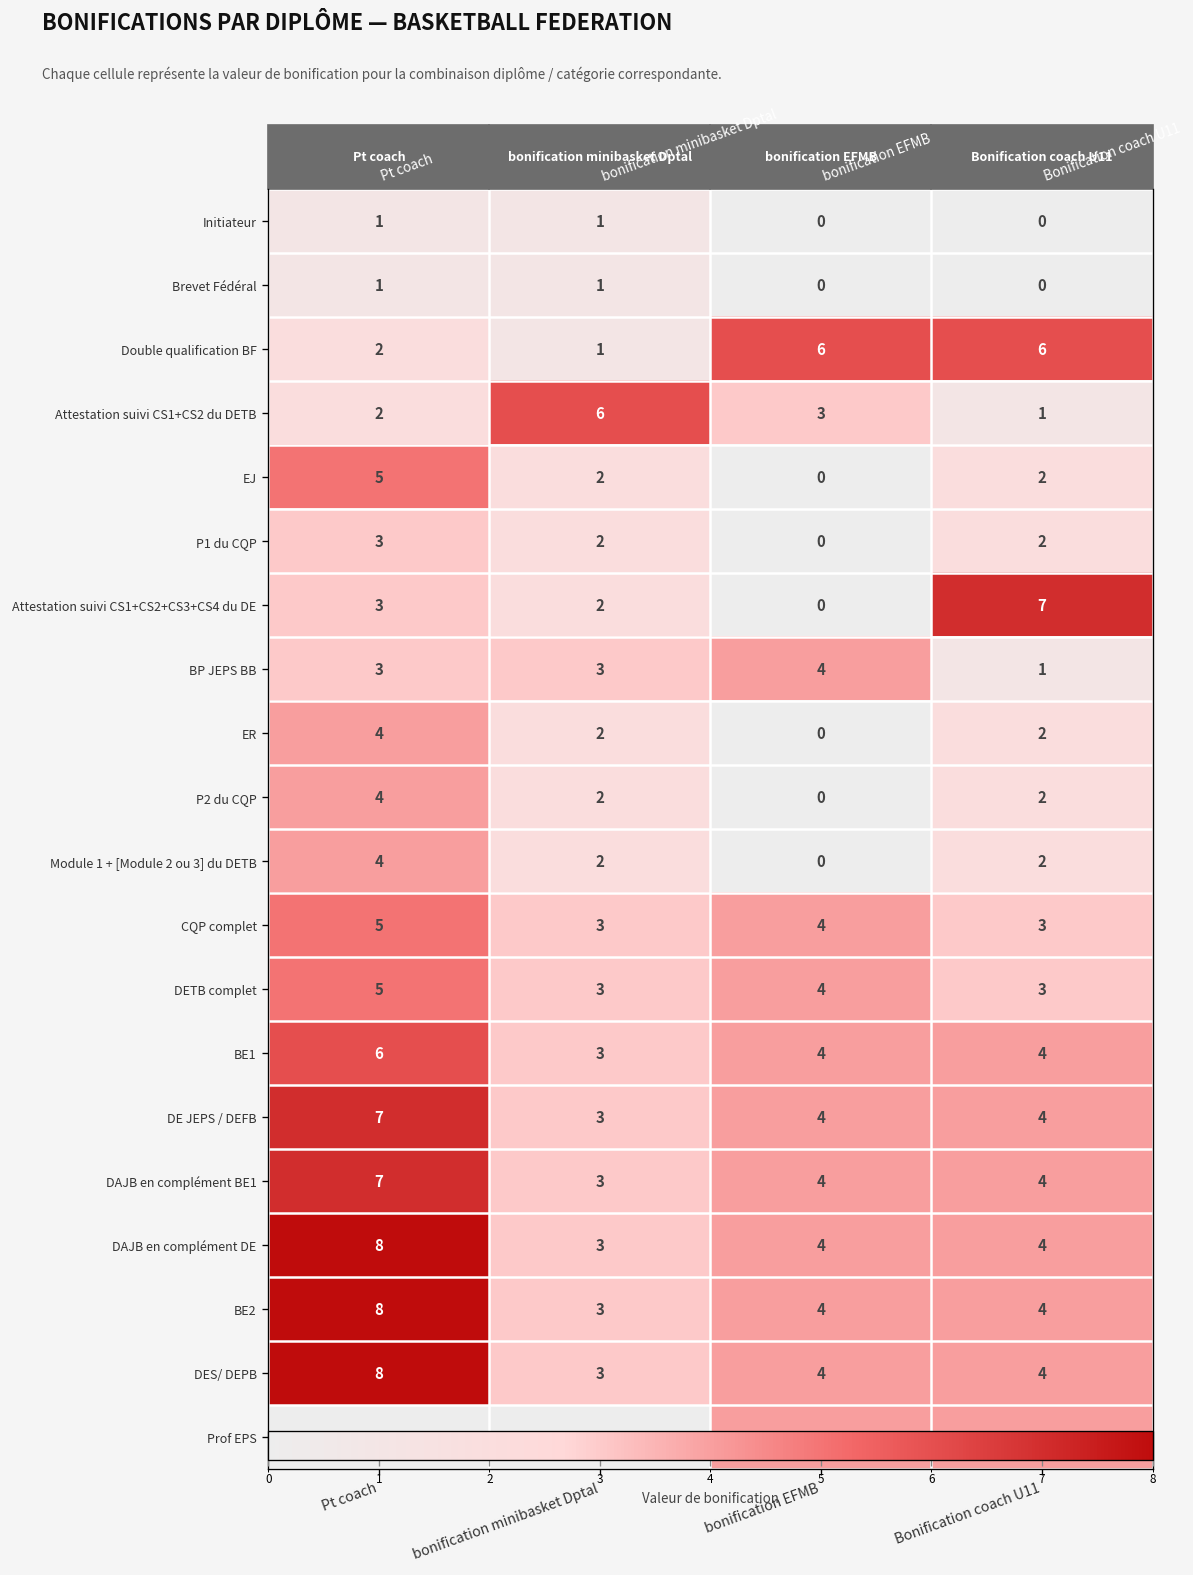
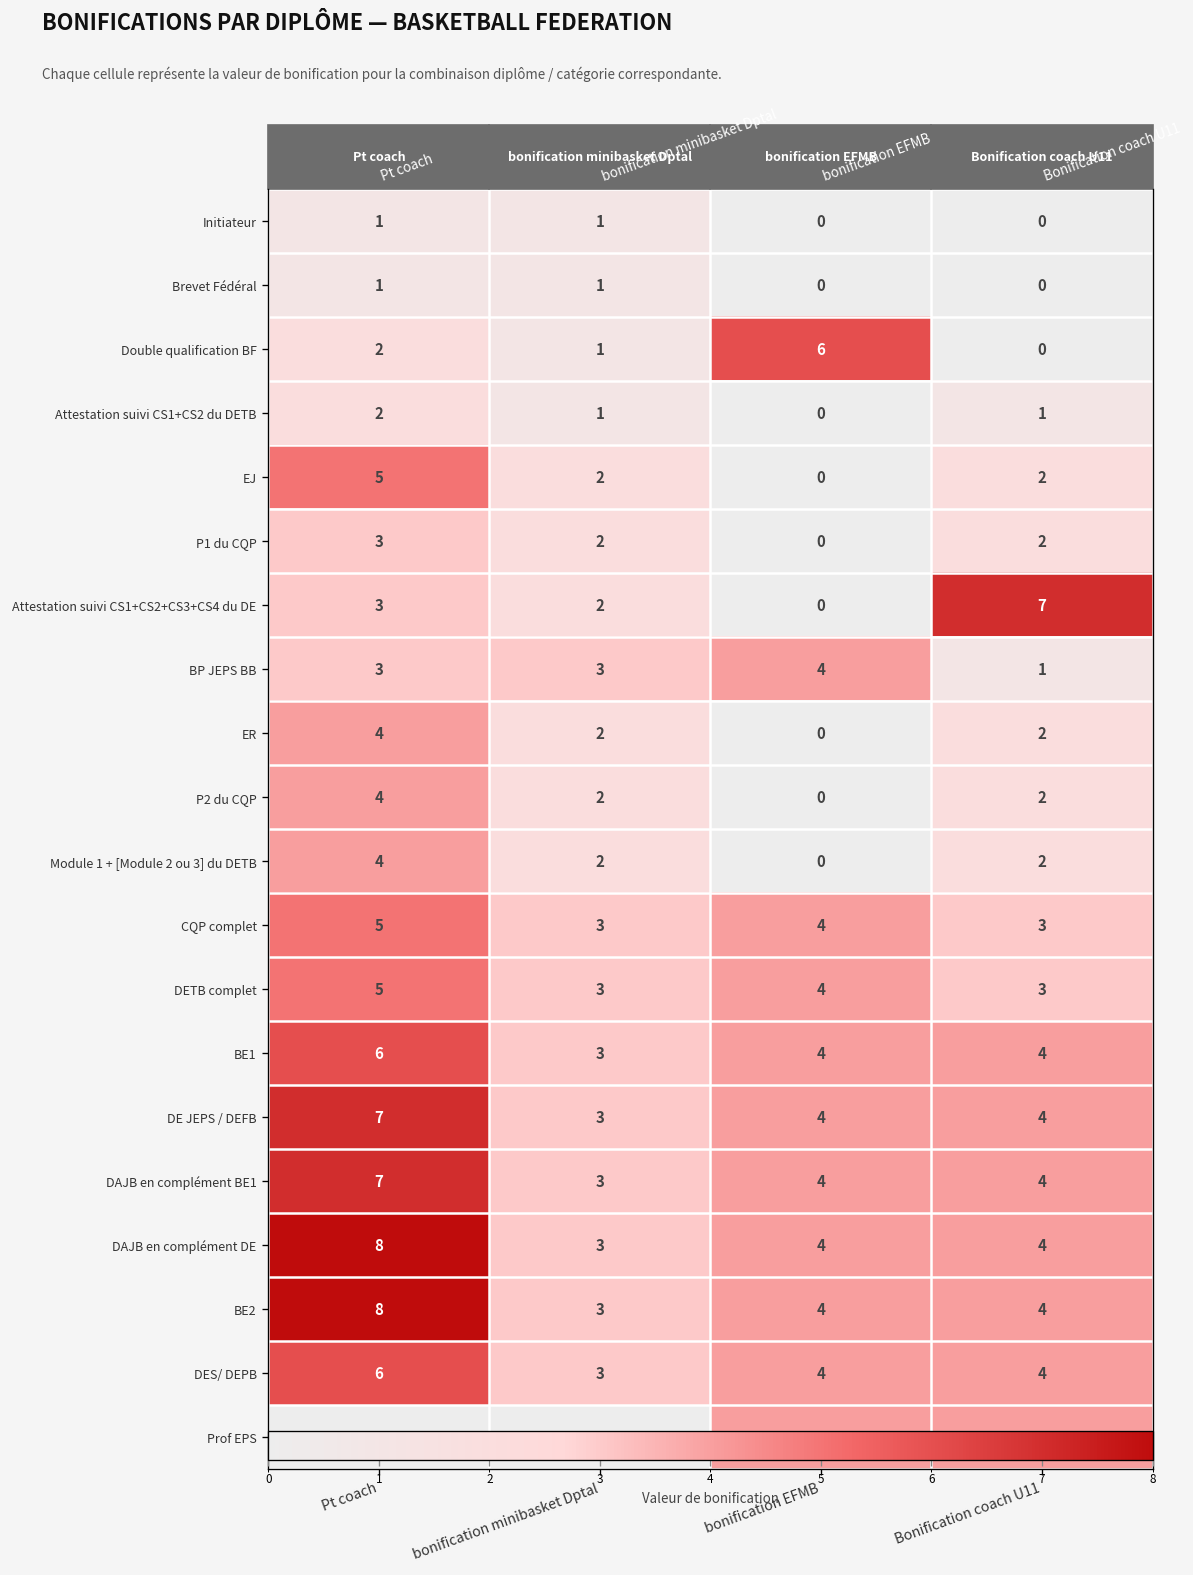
  {
    "Initiateur": {
      "Pt coach": 1,
      "bonification minibasket Dptal": 1,
      "bonification EFMB": 0,
      "Bonification coach U11": 0
    },
    "Brevet Fédéral": {
      "Pt coach": 1,
      "bonification minibasket Dptal": 1,
      "bonification EFMB": 0,
      "Bonification coach U11": 0
    },
    "Double qualification BF": {
      "Pt coach": 2,
      "bonification minibasket Dptal": 1,
      "bonification EFMB": 6,
-     "Bonification coach U11": 6
+     "Bonification coach U11": 0
    },
    "Attestation suivi CS1+CS2 du DETB": {
      "Pt coach": 2,
-     "bonification minibasket Dptal": 6,
-     "bonification EFMB": 3,
+     "bonification minibasket Dptal": 1,
+     "bonification EFMB": 0,
      "Bonification coach U11": 1
    },
    "EJ": {
      "Pt coach": 5,
      "bonification minibasket Dptal": 2,
      "bonification EFMB": 0,
      "Bonification coach U11": 2
    },
    "P1 du CQP": {
      "Pt coach": 3,
      "bonification minibasket Dptal": 2,
      "bonification EFMB": 0,
      "Bonification coach U11": 2
    },
    "Attestation suivi CS1+CS2+CS3+CS4 du DE": {
      "Pt coach": 3,
      "bonification minibasket Dptal": 2,
      "bonification EFMB": 0,
      "Bonification coach U11": 7
    },
    "BP JEPS BB": {
      "Pt coach": 3,
      "bonification minibasket Dptal": 3,
      "bonification EFMB": 4,
      "Bonification coach U11": 1
    },
    "ER": {
      "Pt coach": 4,
      "bonification minibasket Dptal": 2,
      "bonification EFMB": 0,
      "Bonification coach U11": 2
    },
    "P2 du CQP": {
      "Pt coach": 4,
      "bonification minibasket Dptal": 2,
      "bonification EFMB": 0,
      "Bonification coach U11": 2
    },
    "Module 1 + [Module 2 ou 3] du DETB": {
      "Pt coach": 4,
      "bonification minibasket Dptal": 2,
      "bonification EFMB": 0,
      "Bonification coach U11": 2
    },
    "CQP complet": {
      "Pt coach": 5,
      "bonification minibasket Dptal": 3,
      "bonification EFMB": 4,
      "Bonification coach U11": 3
    },
    "DETB complet": {
      "Pt coach": 5,
      "bonification minibasket Dptal": 3,
      "bonification EFMB": 4,
      "Bonification coach U11": 3
    },
    "BE1": {
      "Pt coach": 6,
      "bonification minibasket Dptal": 3,
      "bonification EFMB": 4,
      "Bonification coach U11": 4
    },
    "DE JEPS / DEFB": {
      "Pt coach": 7,
      "bonification minibasket Dptal": 3,
      "bonification EFMB": 4,
      "Bonification coach U11": 4
    },
    "DAJB en complément BE1": {
      "Pt coach": 7,
      "bonification minibasket Dptal": 3,
      "bonification EFMB": 4,
      "Bonification coach U11": 4
    },
    "DAJB en complément DE": {
      "Pt coach": 8,
      "bonification minibasket Dptal": 3,
      "bonification EFMB": 4,
      "Bonification coach U11": 4
    },
    "BE2": {
      "Pt coach": 8,
      "bonification minibasket Dptal": 3,
      "bonification EFMB": 4,
      "Bonification coach U11": 4
    },
    "DES/ DEPB": {
-     "Pt coach": 8,
+     "Pt coach": 6,
      "bonification minibasket Dptal": 3,
      "bonification EFMB": 4,
      "Bonification coach U11": 4
    },
    "Prof EPS": {
      "Pt coach": 0,
      "bonification minibasket Dptal": 0,
      "bonification EFMB": 4,
      "Bonification coach U11": 4
    }
  }
